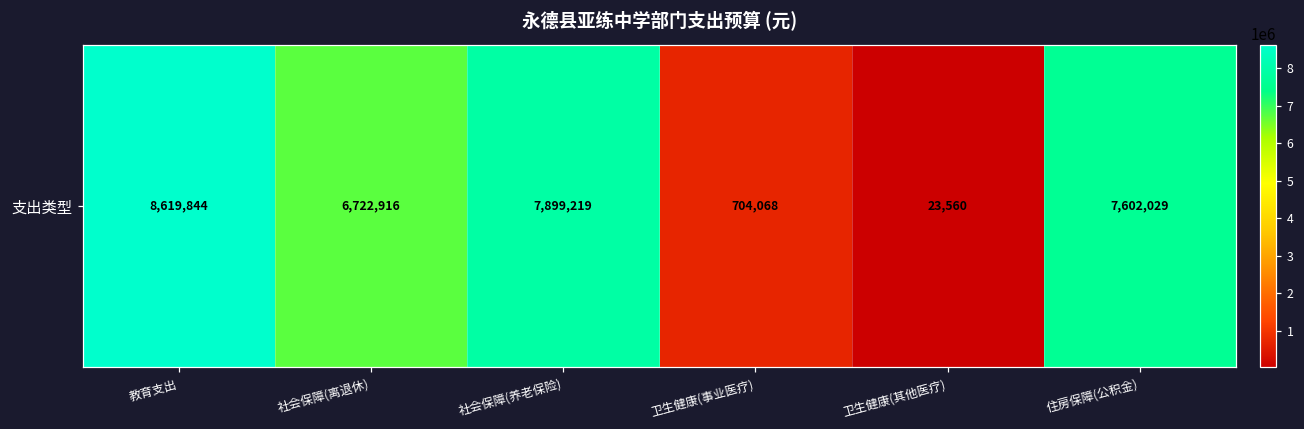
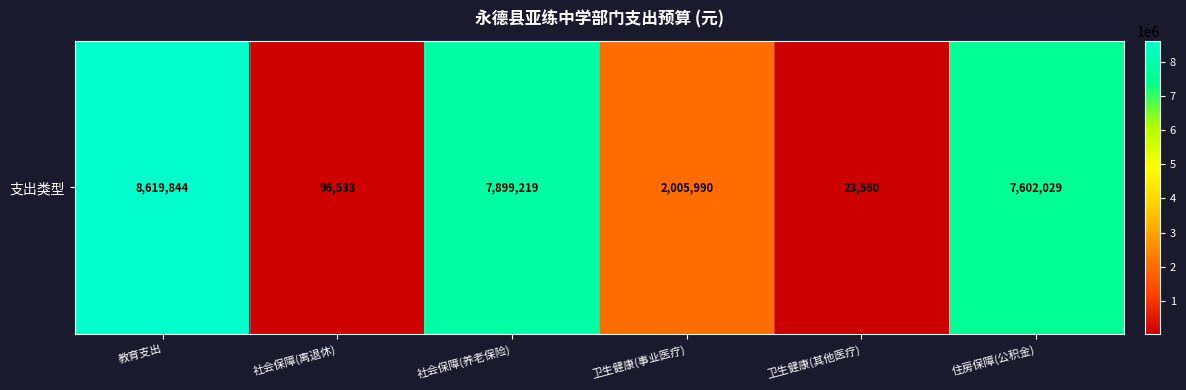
  {
    "支出类型": {
      "教育支出": "8,619,844",
-     "社会保障(离退休)": "6,722,916",
+     "社会保障(离退休)": "96,533",
      "社会保障(养老保险)": "7,899,219",
-     "卫生健康(事业医疗)": "704,068",
+     "卫生健康(事业医疗)": "2,005,990",
      "卫生健康(其他医疗)": "23,560",
      "住房保障(公积金)": "7,602,029"
    }
  }
